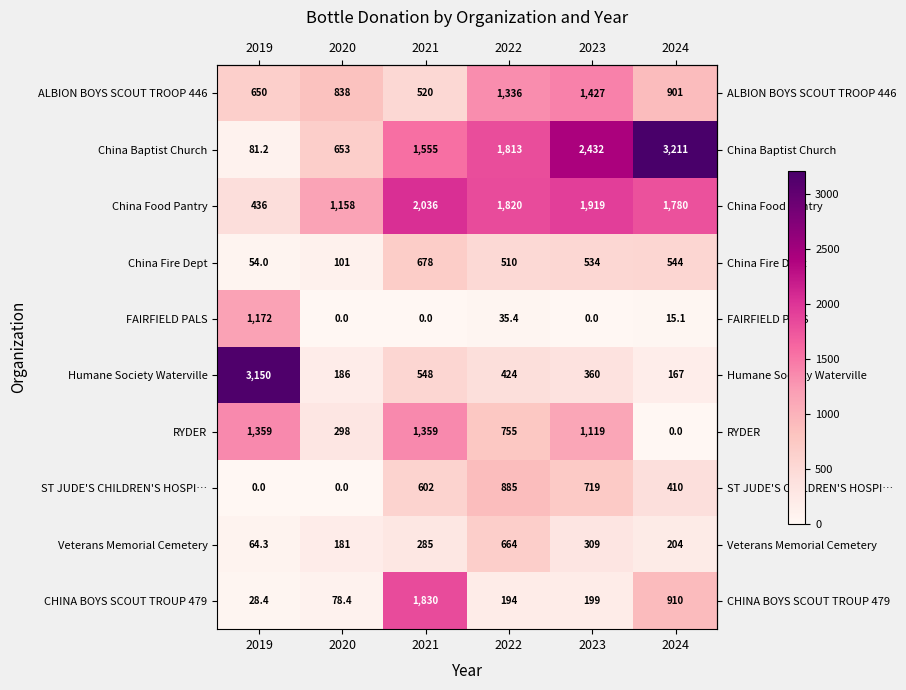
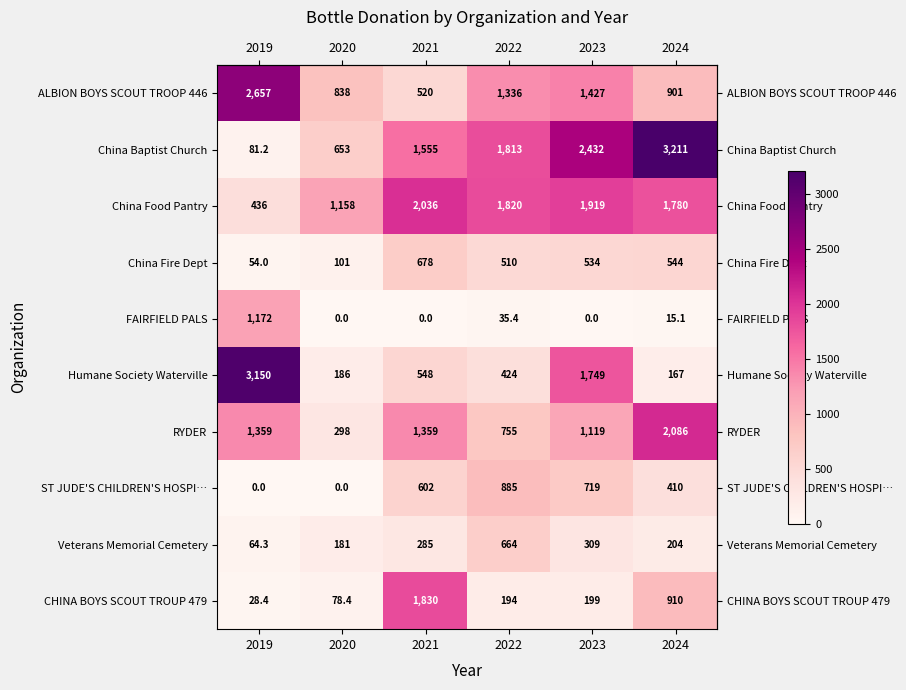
  {
    "ALBION BOYS SCOUT TROOP 446": {
-     "2019": "650",
+     "2019": "2,657",
      "2020": "838",
      "2021": "520",
      "2022": "1,336",
      "2023": "1,427",
      "2024": "901"
    },
    "China Baptist Church": {
      "2019": "81.2",
      "2020": "653",
      "2021": "1,555",
      "2022": "1,813",
      "2023": "2,432",
      "2024": "3,211"
    },
    "China Food Pantry": {
      "2019": "436",
      "2020": "1,158",
      "2021": "2,036",
      "2022": "1,820",
      "2023": "1,919",
      "2024": "1,780"
    },
    "China Fire Dept": {
      "2019": "54.0",
      "2020": "101",
      "2021": "678",
      "2022": "510",
      "2023": "534",
      "2024": "544"
    },
    "FAIRFIELD PALS": {
      "2019": "1,172",
      "2020": "0.0",
      "2021": "0.0",
      "2022": "35.4",
      "2023": "0.0",
      "2024": "15.1"
    },
    "Humane Society Waterville": {
      "2019": "3,150",
      "2020": "186",
      "2021": "548",
      "2022": "424",
-     "2023": "360",
+     "2023": "1,749",
      "2024": "167"
    },
    "RYDER": {
      "2019": "1,359",
      "2020": "298",
      "2021": "1,359",
      "2022": "755",
      "2023": "1,119",
-     "2024": "0.0"
+     "2024": "2,086"
    },
    "ST JUDE'S CHILDREN'S HOSPI…": {
      "2019": "0.0",
      "2020": "0.0",
      "2021": "602",
      "2022": "885",
      "2023": "719",
      "2024": "410"
    },
    "Veterans Memorial Cemetery": {
      "2019": "64.3",
      "2020": "181",
      "2021": "285",
      "2022": "664",
      "2023": "309",
      "2024": "204"
    },
    "CHINA BOYS SCOUT TROUP 479": {
      "2019": "28.4",
      "2020": "78.4",
      "2021": "1,830",
      "2022": "194",
      "2023": "199",
      "2024": "910"
    }
  }
